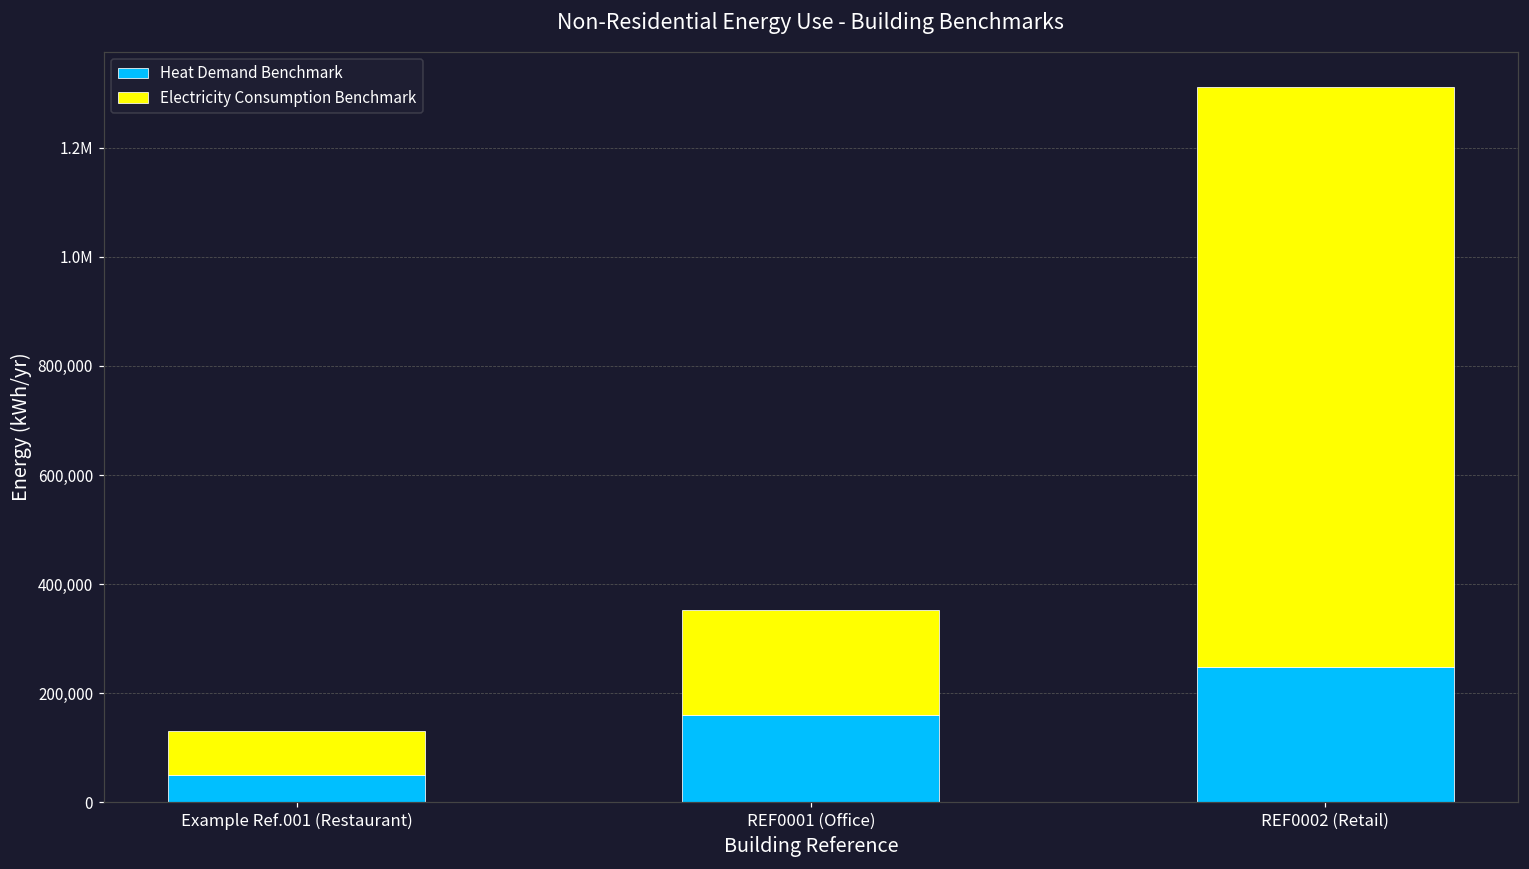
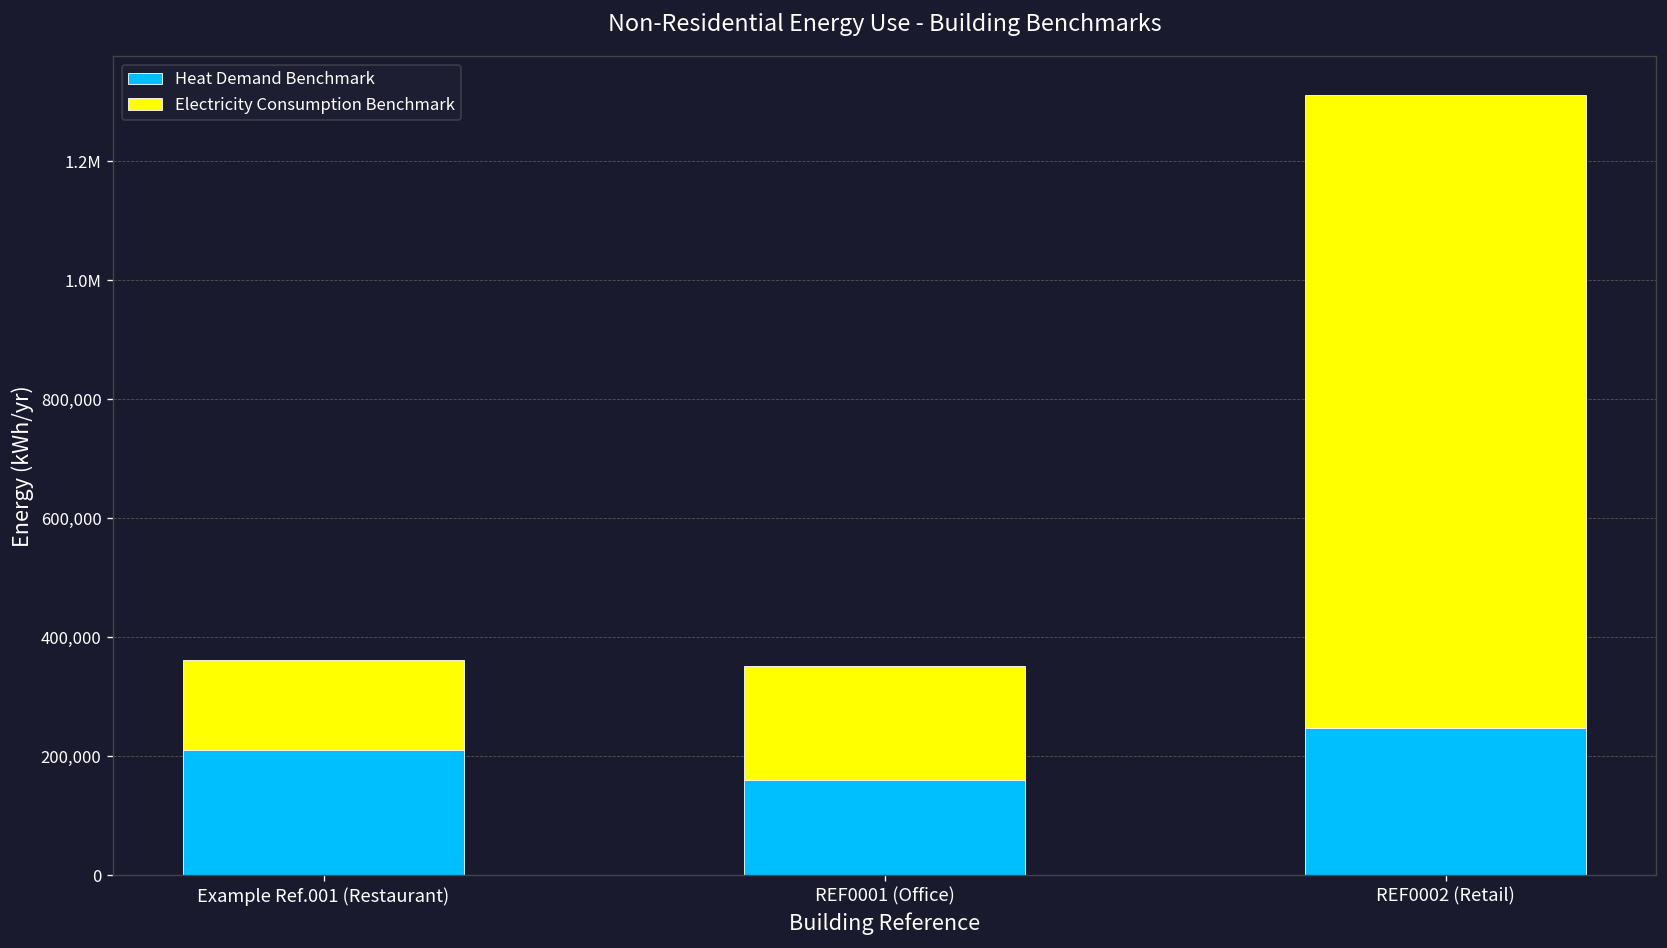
  {
    "Heat Demand Benchmark": {
-     "Example Ref.001 (Restaurant)": "50,000",
+     "Example Ref.001 (Restaurant)": "210,000",
      "REF0001 (Office)": "160,000",
      "REF0002 (Retail)": "250,000"
    },
    "Electricity Consumption Benchmark": {
-     "Example Ref.001 (Restaurant)": "80,000",
+     "Example Ref.001 (Restaurant)": "150,000",
      "REF0001 (Office)": "190,000",
      "REF0002 (Retail)": "1,060,000"
    }
  }
